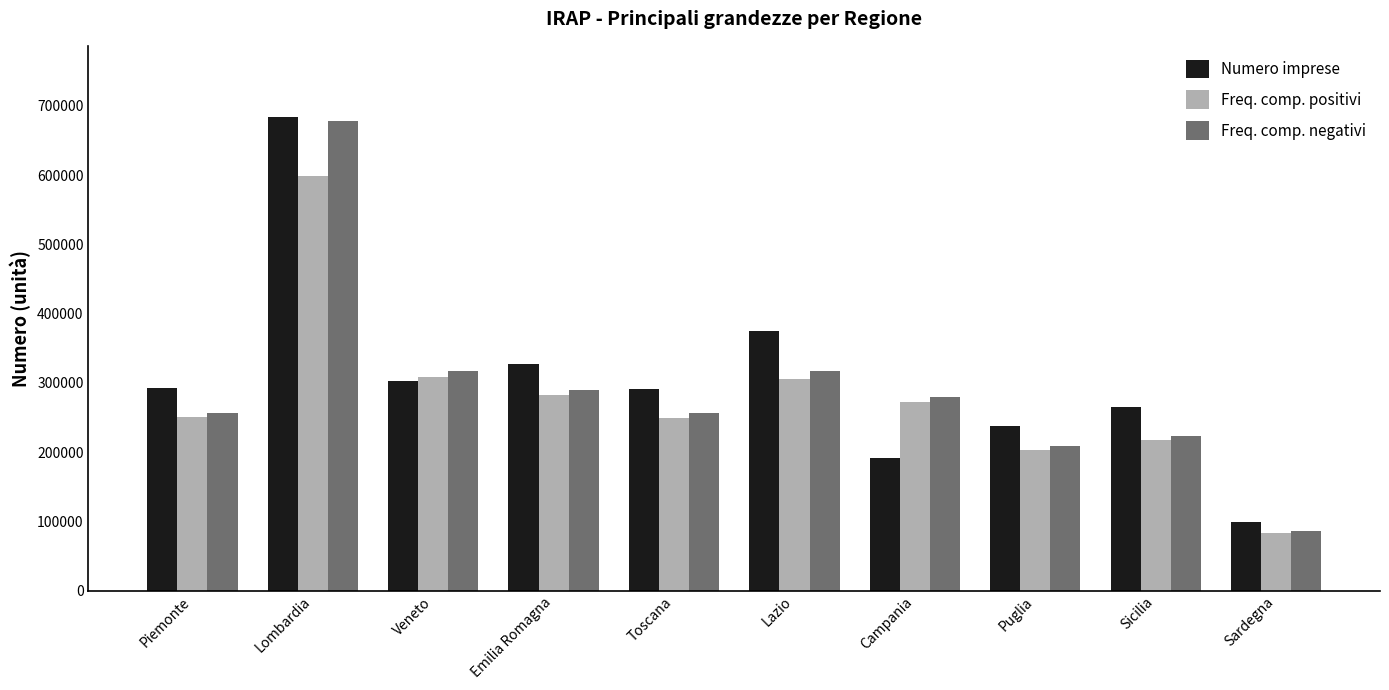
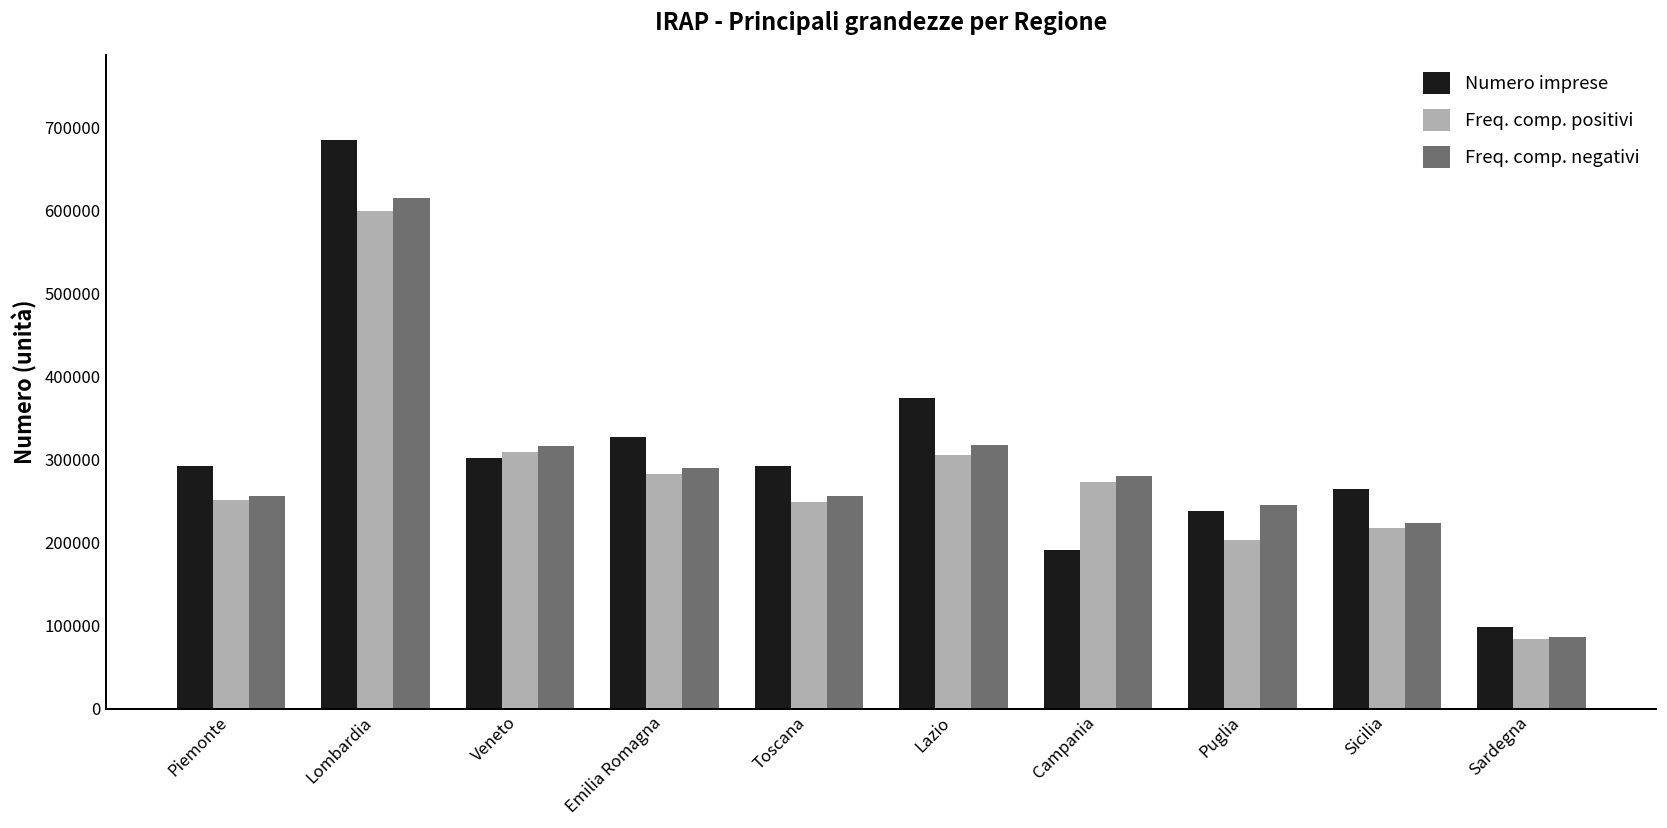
  {
    "Numero imprese": {
      "Piemonte": 290000,
      "Lombardia": 680000,
      "Veneto": 300000,
      "Emilia Romagna": 330000,
      "Toscana": 290000,
      "Lazio": 370000,
      "Campania": 190000,
      "Puglia": 240000,
      "Sicilia": 260000,
      "Sardegna": 100000
    },
    "Freq. comp. positivi": {
      "Piemonte": 250000,
      "Lombardia": 600000,
      "Veneto": 310000,
      "Emilia Romagna": 280000,
      "Toscana": 250000,
      "Lazio": 310000,
      "Campania": 270000,
      "Puglia": 200000,
      "Sicilia": 220000,
      "Sardegna": 80000
    },
    "Freq. comp. negativi": {
      "Piemonte": 260000,
-     "Lombardia": 680000,
+     "Lombardia": 610000,
      "Veneto": 320000,
      "Emilia Romagna": 290000,
      "Toscana": 260000,
      "Lazio": 320000,
      "Campania": 280000,
-     "Puglia": 210000,
+     "Puglia": 250000,
      "Sicilia": 220000,
      "Sardegna": 90000
    }
  }
